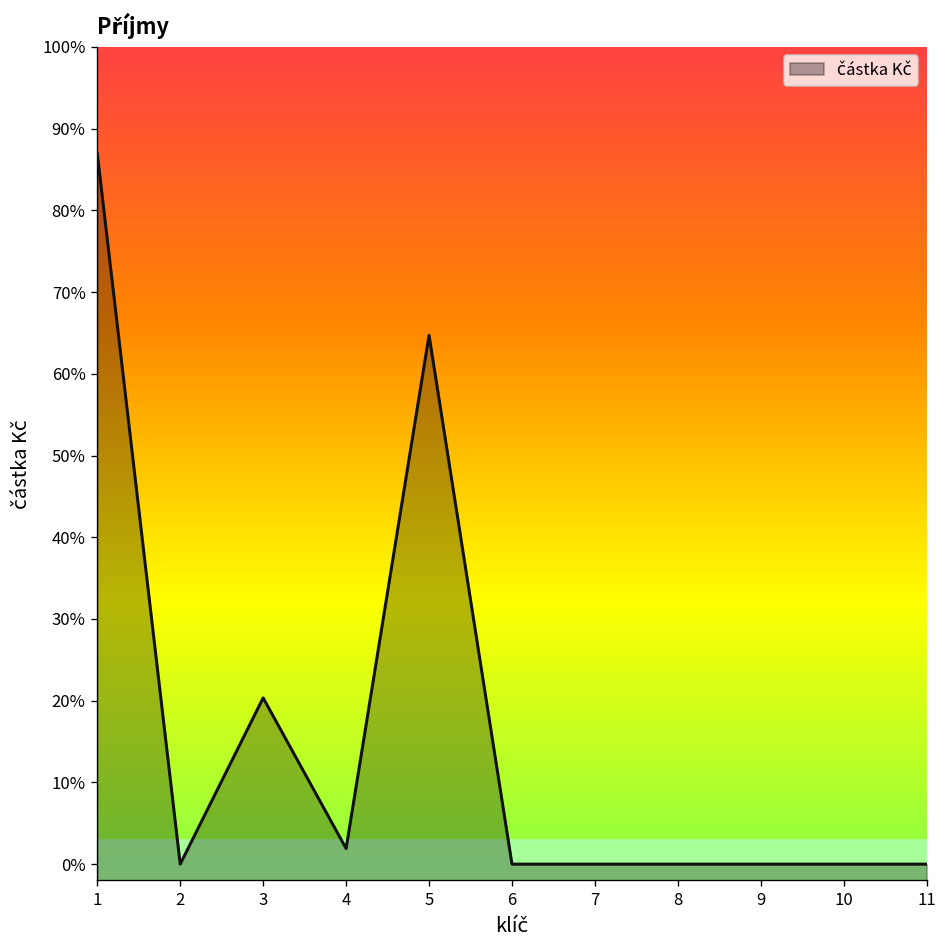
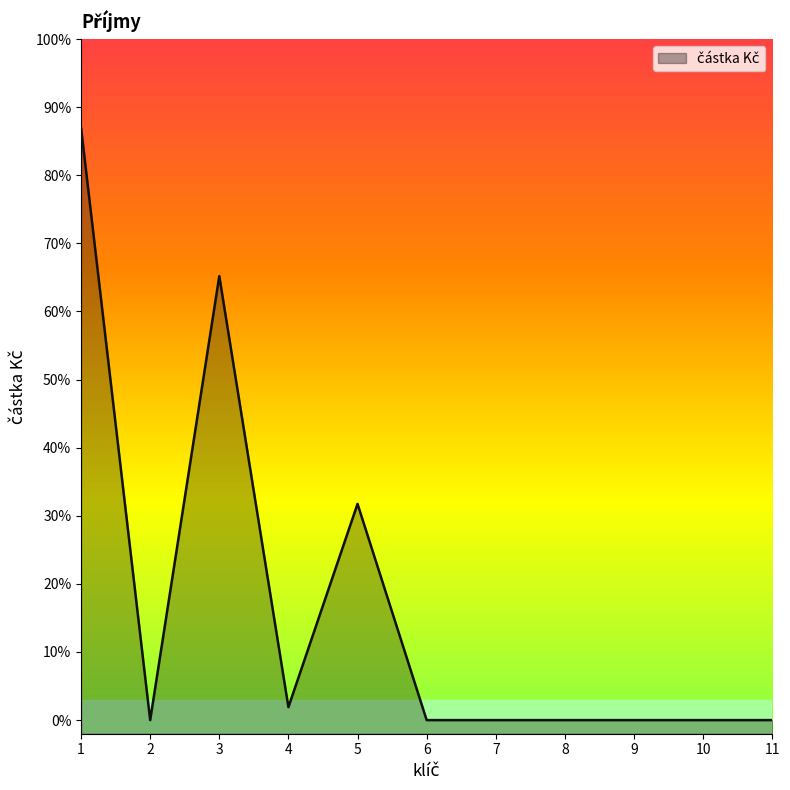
  {
    "1": "87%",
-   "3": "20%",
-   "5": "65%",
+   "3": "65%",
+   "5": "32%",
    "11": "0%"
  }
